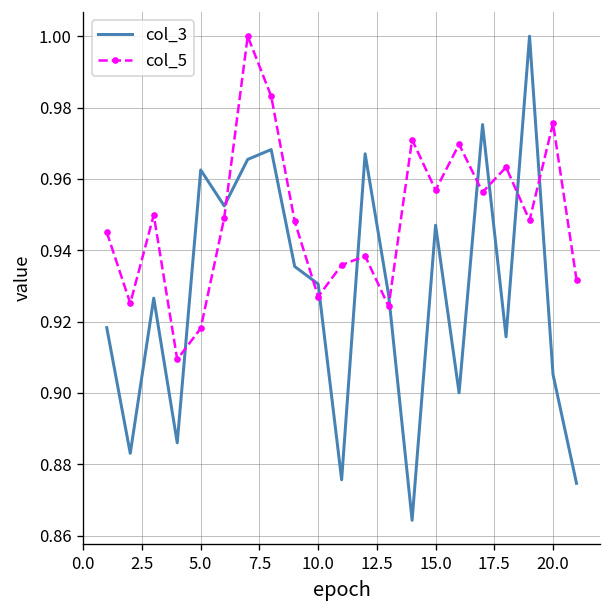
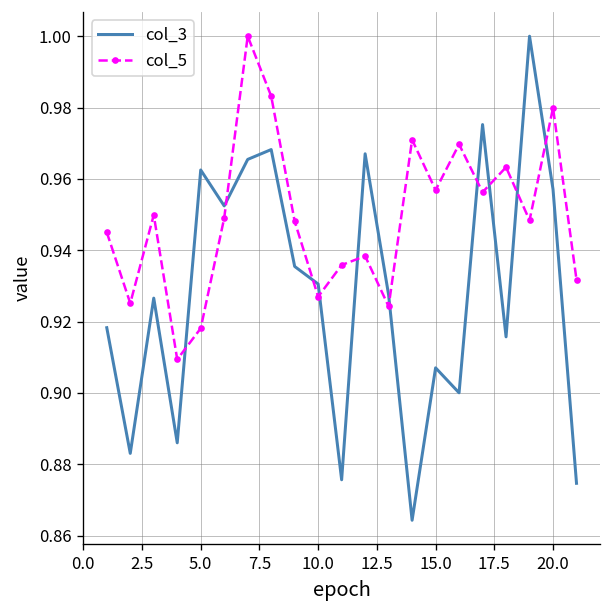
  {
    "col_3": {
      "5.0": 0.963,
      "10.0": 0.931,
-     "15.0": 0.947,
-     "20.0": 0.905
+     "15.0": 0.907,
+     "20.0": 0.957
    },
    "col_5": {
      "5.0": 0.918,
      "10.0": 0.927,
      "15.0": 0.957,
-     "20.0": 0.976
+     "20.0": 0.980
    }
  }
